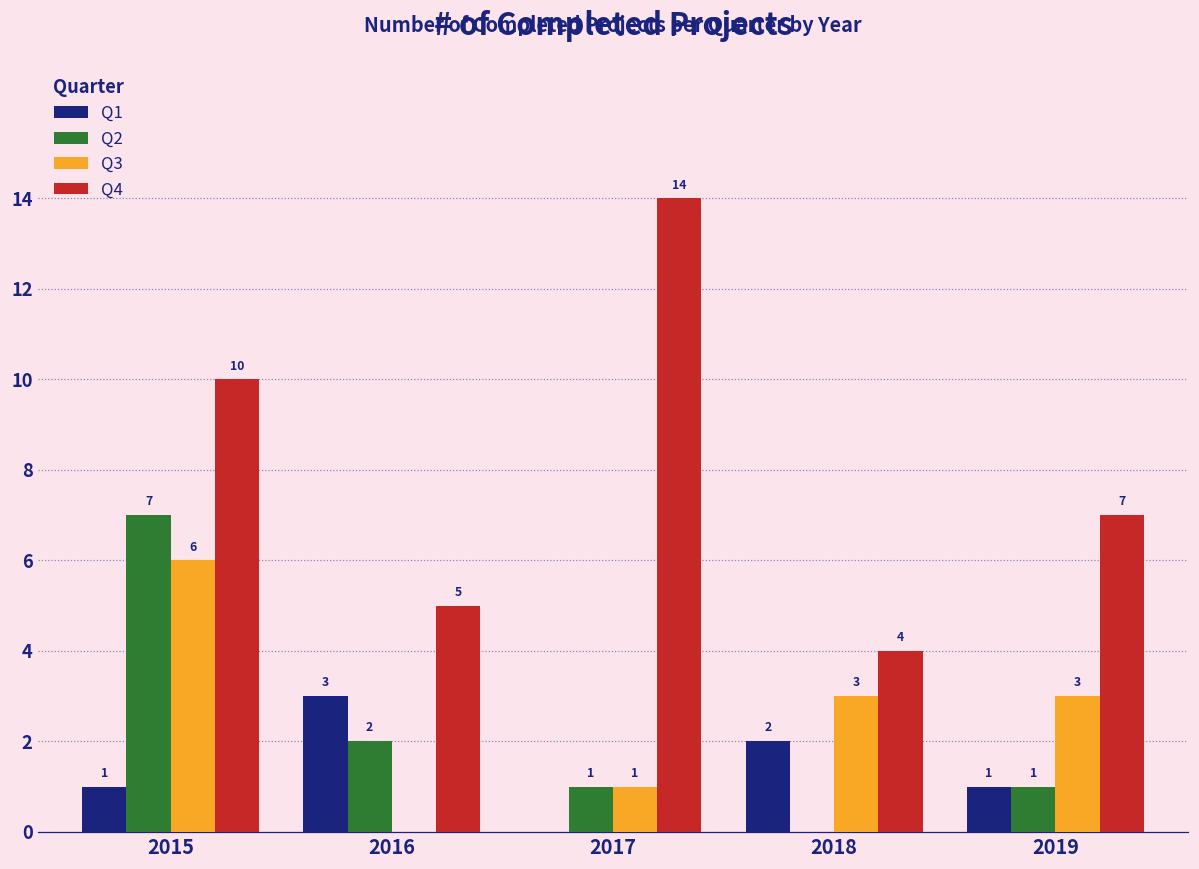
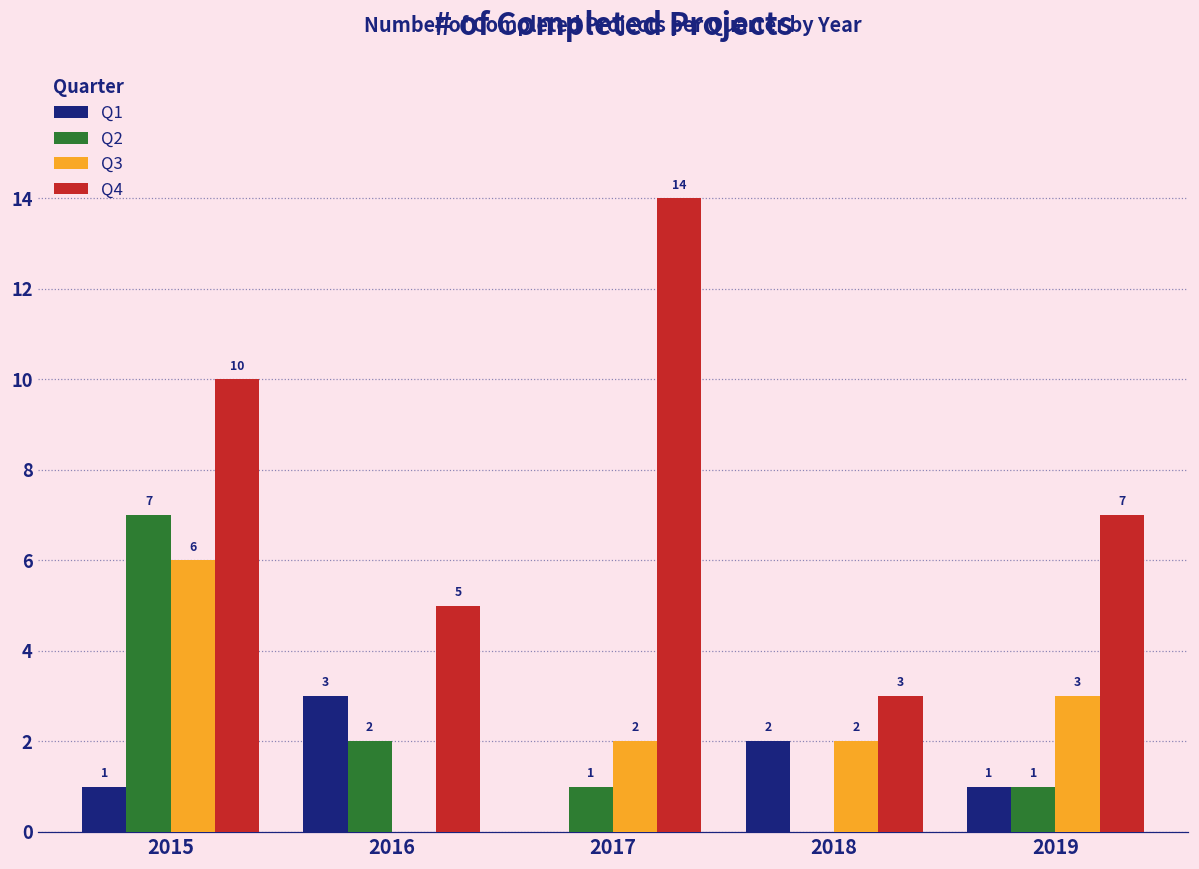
  {
    "Q1": {
      "2015": 1,
      "2016": 3,
      "2018": 2,
      "2019": 1
    },
    "Q2": {
      "2015": 7,
      "2016": 2,
      "2017": 1,
      "2019": 1
    },
    "Q3": {
      "2015": 6,
-     "2017": 1,
-     "2018": 3,
+     "2017": 2,
+     "2018": 2,
      "2019": 3
    },
    "Q4": {
      "2015": 10,
      "2016": 5,
      "2017": 14,
-     "2018": 4,
+     "2018": 3,
      "2019": 7
    }
  }
